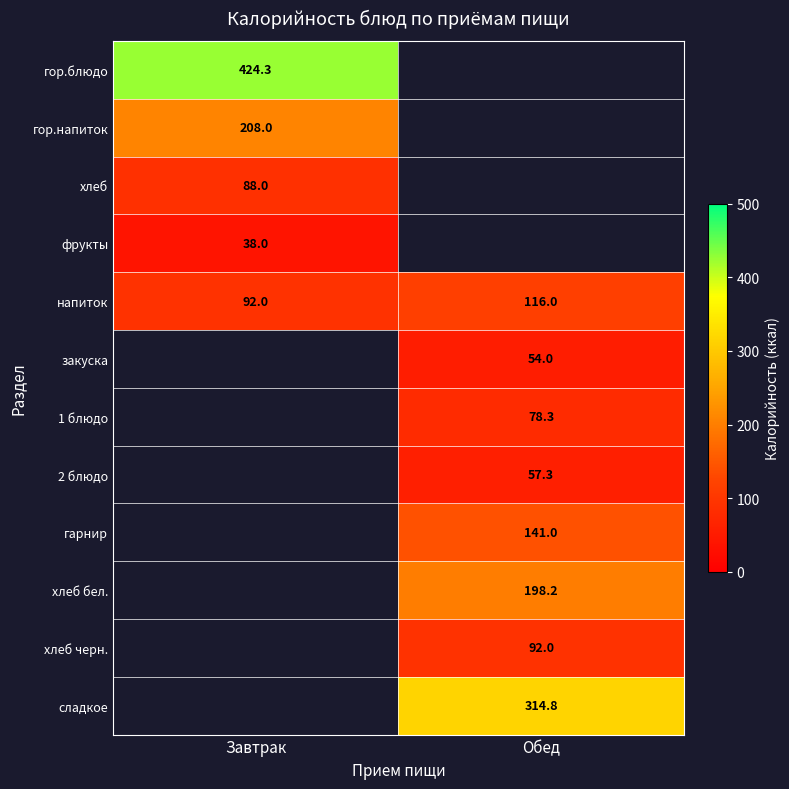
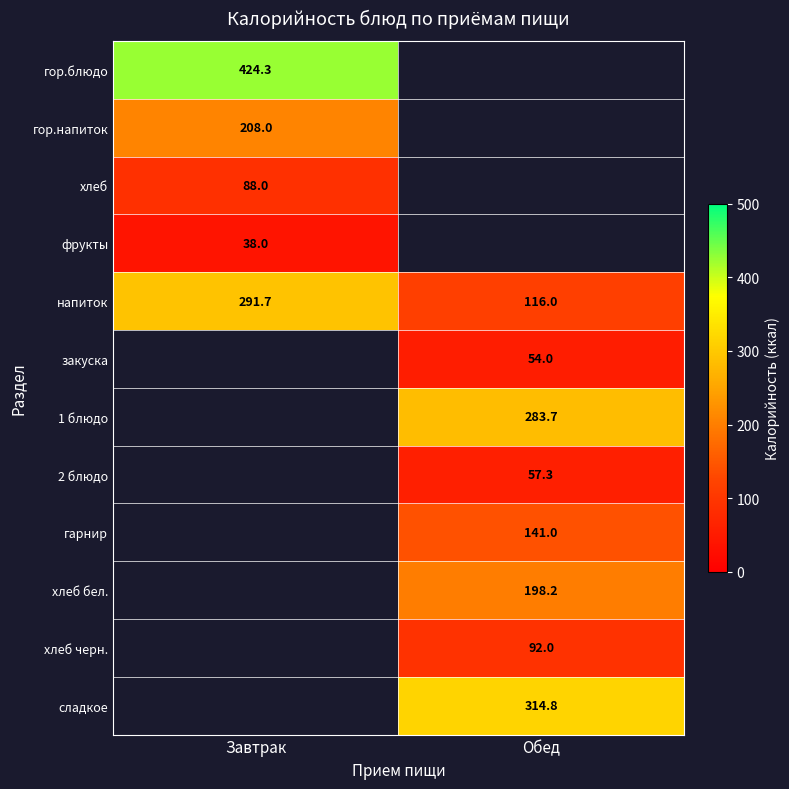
  {
    "гор.блюдо": {
      "Завтрак": 424.3
    },
    "гор.напиток": {
      "Завтрак": 208.0
    },
    "хлеб": {
      "Завтрак": 88.0
    },
    "фрукты": {
      "Завтрак": 38.0
    },
    "напиток": {
-     "Завтрак": 92.0,
+     "Завтрак": 291.7,
      "Обед": 116.0
    },
    "закуска": {
      "Обед": 54.0
    },
    "1 блюдо": {
-     "Обед": 78.3
+     "Обед": 283.7
    },
    "2 блюдо": {
      "Обед": 57.3
    },
    "гарнир": {
      "Обед": 141.0
    },
    "хлеб бел.": {
      "Обед": 198.2
    },
    "хлеб черн.": {
      "Обед": 92.0
    },
    "сладкое": {
      "Обед": 314.8
    }
  }
